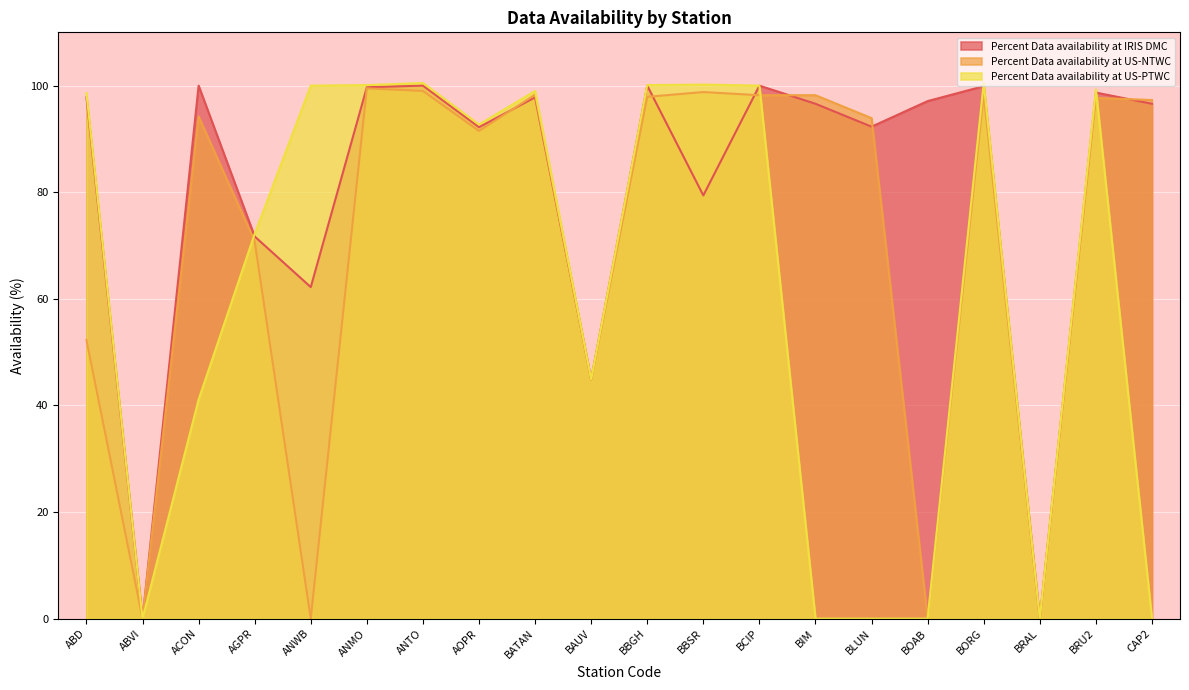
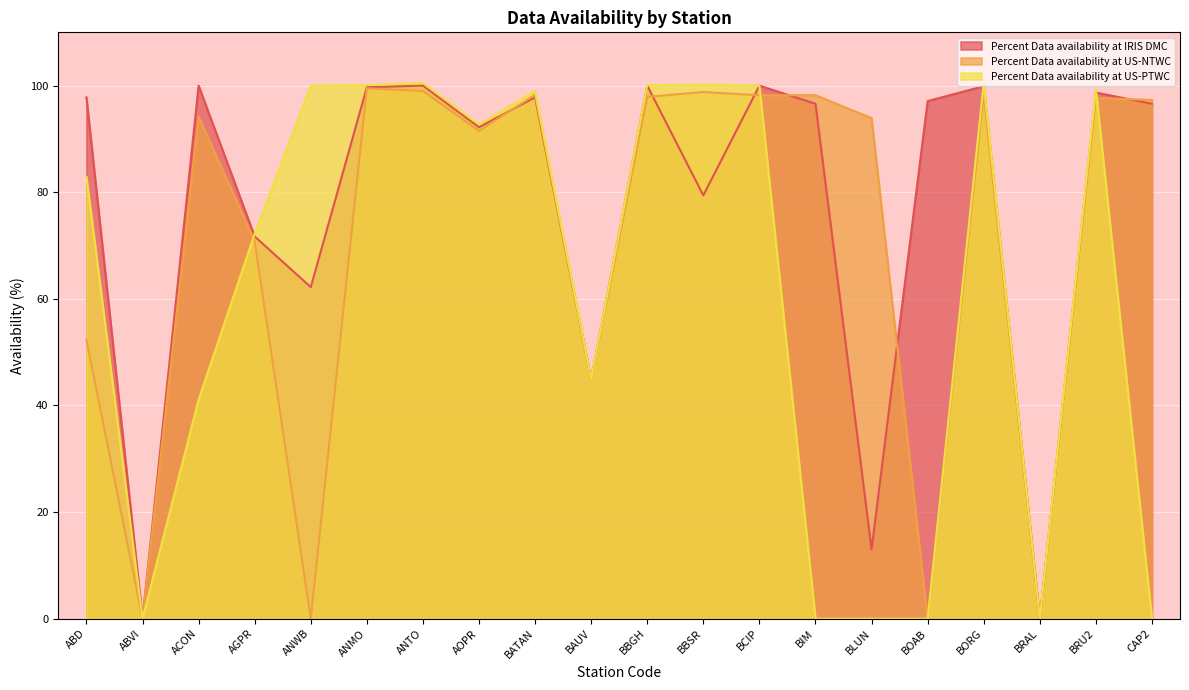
  {
    "Percent Data availability at IRIS DMC": {
      "ABD": 98,
      "ACON": 100,
      "AGPR": 72,
      "ANWB": 62,
      "ANTO": 100,
      "AOPR": 92,
      "BATAN": 98,
      "BBSR": 79,
      "BIM": 97,
-     "BLUN": 92,
+     "BLUN": 13,
      "BOAB": 97,
      "BRU2": 99,
      "CAP2": 97
    },
    "Percent Data availability at US-NTWC": {
      "ABD": 52,
      "ACON": 94,
      "AGPR": 71,
      "ANWB": 0,
      "ANTO": 99,
      "AOPR": 92,
      "BATAN": 98,
      "BBGH": 98,
      "BBSR": 99,
      "BCIP": 98,
      "BIM": 98,
      "BLUN": 94,
      "BORG": 98,
      "BRU2": 98,
      "CAP2": 97
    },
    "Percent Data availability at US-PTWC": {
-     "ABD": 99,
+     "ABD": 83,
      "ACON": 41,
      "AGPR": 72,
      "ANWB": 100,
      "ANTO": 101,
      "AOPR": 93,
      "BATAN": 99,
      "BBSR": 100,
      "BIM": 0,
      "BLUN": 0,
      "BRU2": 99,
      "CAP2": 0
    }
  }
